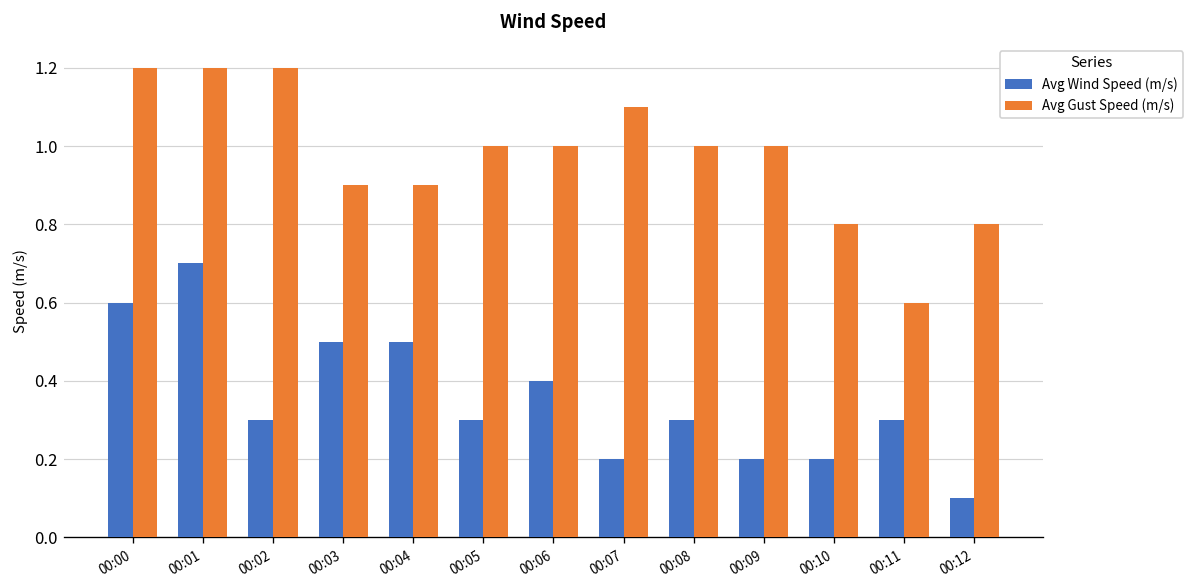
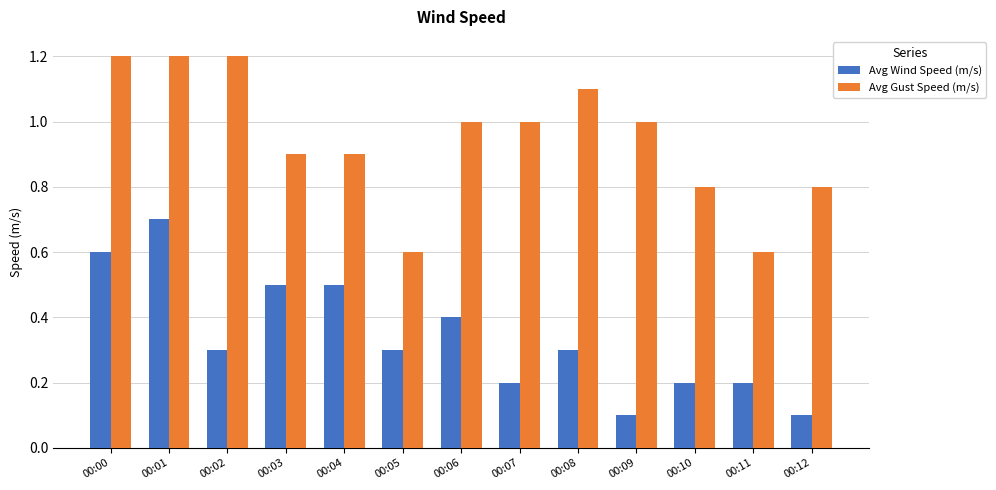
  {
    "Avg Wind Speed (m/s)": {
      "00:00": 0.6,
      "00:01": 0.7,
      "00:02": 0.3,
      "00:03": 0.5,
      "00:04": 0.5,
      "00:05": 0.3,
      "00:06": 0.4,
      "00:07": 0.2,
      "00:08": 0.3,
-     "00:09": 0.2,
+     "00:09": 0.1,
      "00:10": 0.2,
-     "00:11": 0.3,
+     "00:11": 0.2,
      "00:12": 0.1
    },
    "Avg Gust Speed (m/s)": {
      "00:00": 1.2,
      "00:01": 1.2,
      "00:02": 1.2,
      "00:03": 0.9,
      "00:04": 0.9,
-     "00:05": 1.0,
+     "00:05": 0.6,
      "00:06": 1.0,
-     "00:07": 1.1,
-     "00:08": 1.0,
+     "00:07": 1.0,
+     "00:08": 1.1,
      "00:09": 1.0,
      "00:10": 0.8,
      "00:11": 0.6,
      "00:12": 0.8
    }
  }
